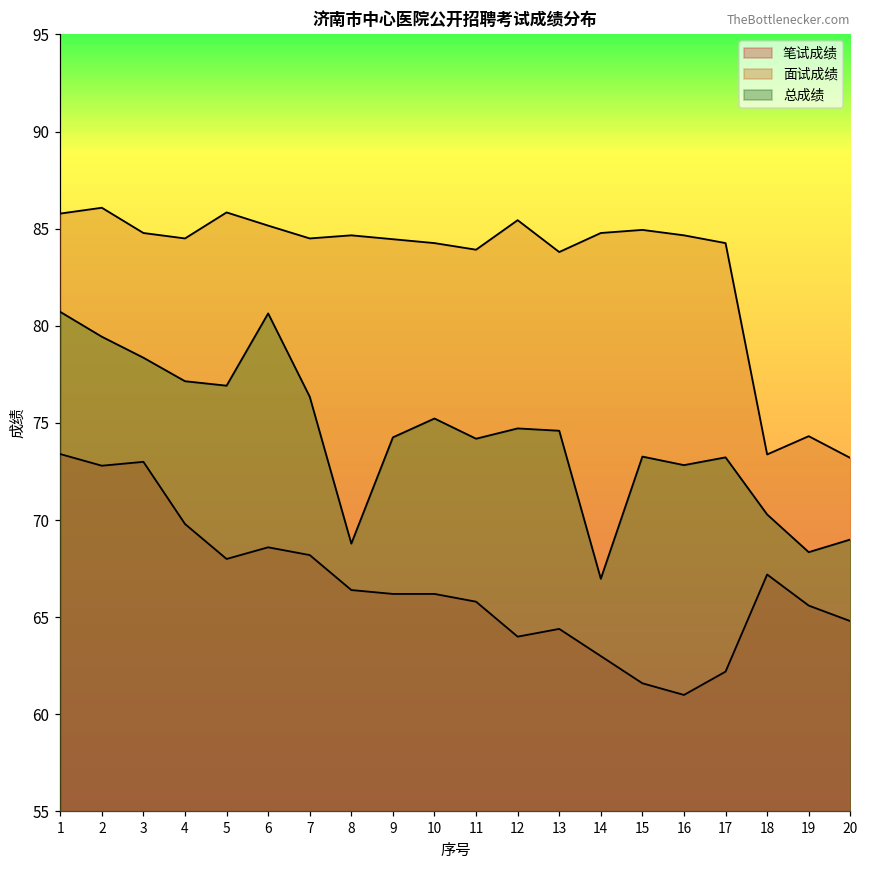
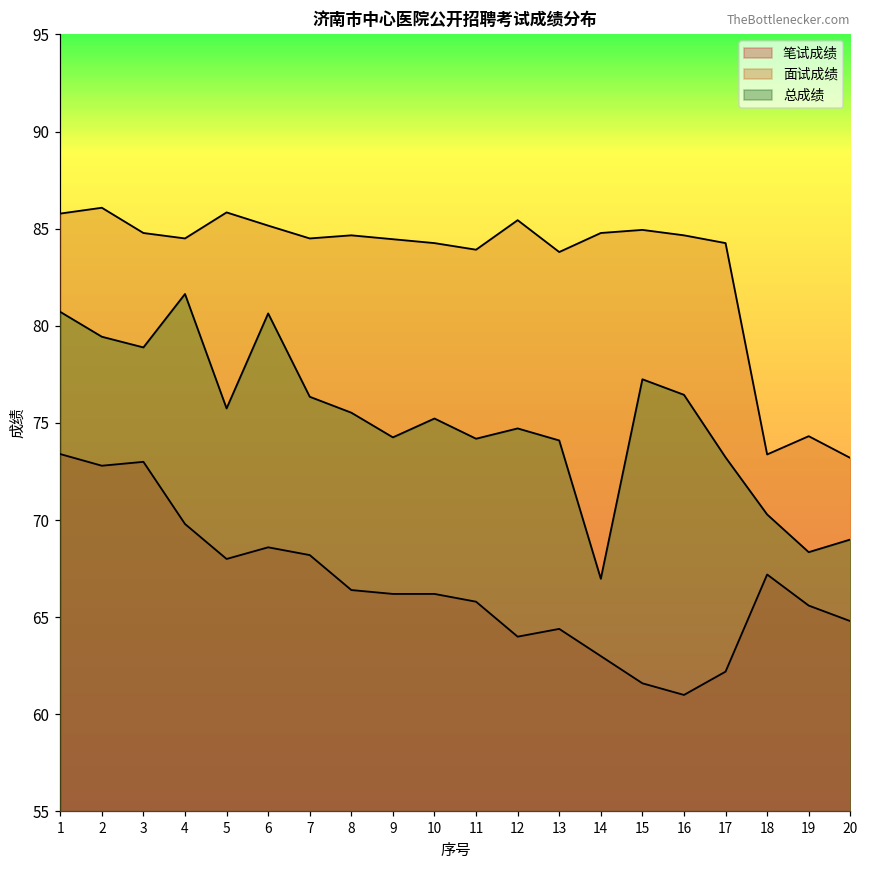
  {
    "总成绩": {
      "1": 80.7,
      "2": 79.4,
-     "3": 78.4,
-     "4": 77.2,
-     "5": 76.9,
+     "3": 78.9,
+     "4": 81.6,
+     "5": 75.8,
      "6": 80.6,
      "7": 76.4,
-     "8": 68.8,
+     "8": 75.5,
      "9": 74.3,
      "10": 75.2,
      "11": 74.2,
      "12": 74.7,
-     "13": 74.6,
+     "13": 74.1,
      "14": 67.0,
-     "15": 73.3,
-     "16": 72.8,
+     "15": 77.3,
+     "16": 76.5,
      "17": 73.2,
      "18": 70.3,
      "19": 68.4,
      "20": 69.0
    }
  }
